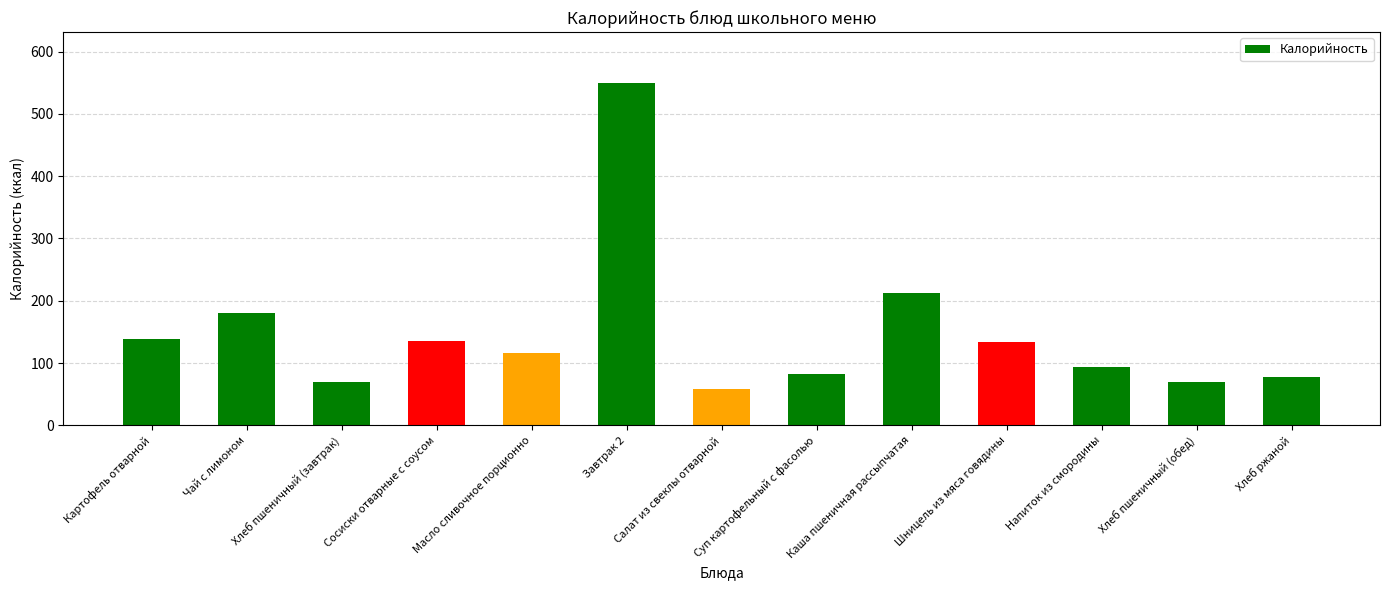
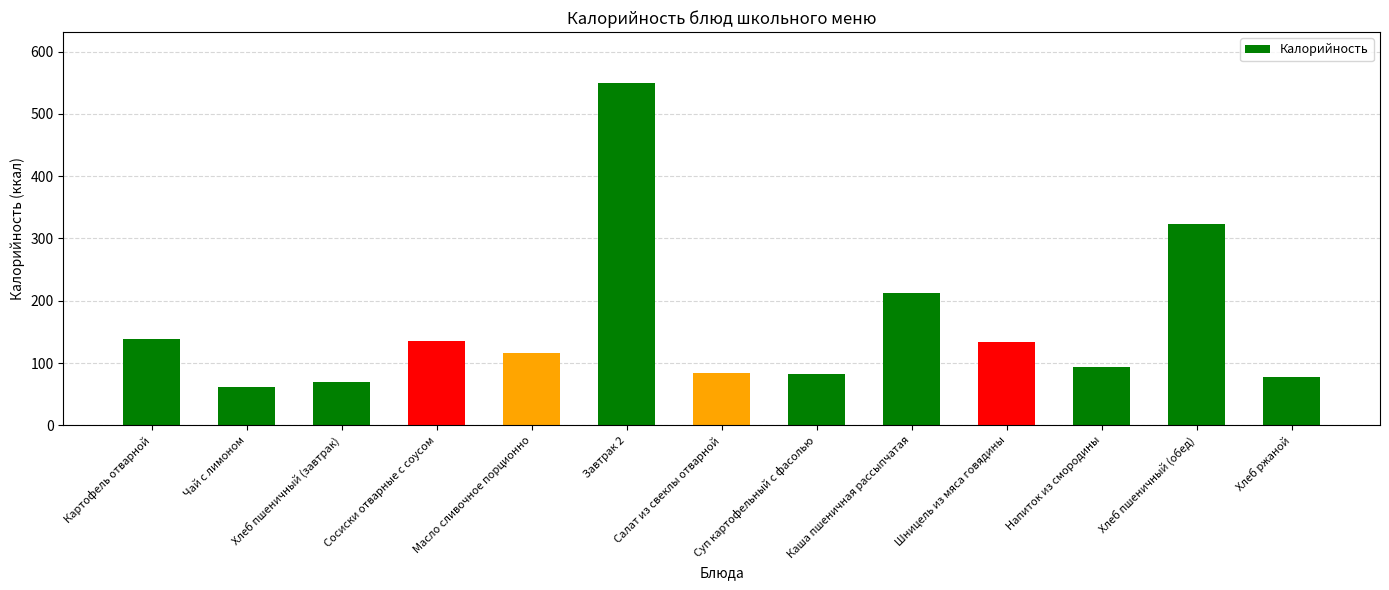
  {
    "Картофель отварной": 140,
-   "Чай с лимоном": 180,
+   "Чай с лимоном": 60,
    "Хлеб пшеничный (завтрак)": 70,
    "Сосиски отварные с соусом": 140,
    "Масло сливочное порционно": 120,
    "Завтрак 2": 550,
-   "Салат из свеклы отварной": 60,
+   "Салат из свеклы отварной": 80,
    "Суп картофельный с фасолью": 80,
    "Каша пшеничная рассыпчатая": 210,
    "Шницель из мяса говядины": 130,
    "Напиток из смородины": 90,
-   "Хлеб пшеничный (обед)": 70,
+   "Хлеб пшеничный (обед)": 320,
    "Хлеб ржаной": 80
  }
